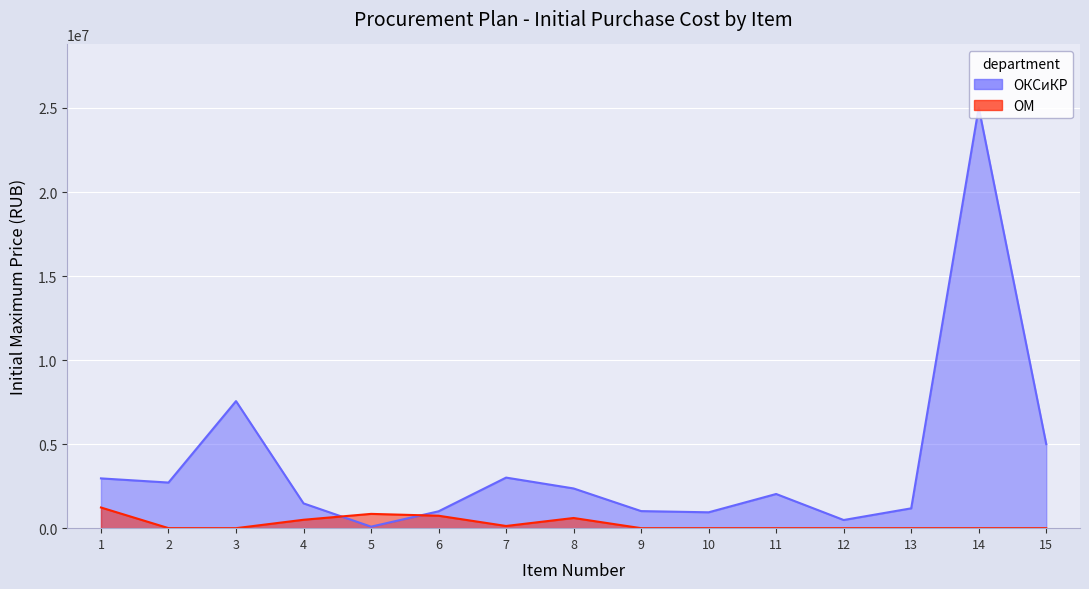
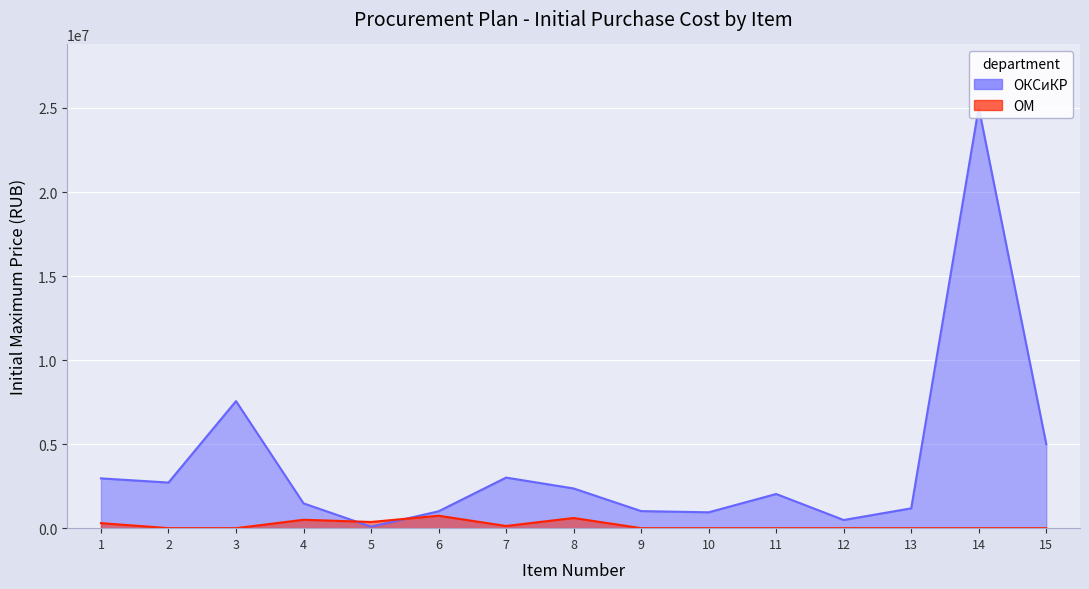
  {
    "ОКСиКР": {
      "1": 3000000,
      "2": 2700000,
      "3": 7600000,
      "4": 1500000,
      "5": 100000,
      "6": 1000000,
      "7": 3000000,
      "8": 2400000,
      "9": 1000000,
      "10": 900000,
      "11": 2000000,
      "12": 500000,
      "13": 1200000,
      "15": 5000000
    },
    "ОМ": {
-     "1": 1200000,
+     "1": 300000,
      "2": 0,
      "3": 0,
      "4": 500000,
-     "5": 900000,
+     "5": 400000,
      "6": 700000,
      "7": 100000,
      "8": 600000,
      "9": 0,
      "10": 0,
      "11": 0,
      "12": 0,
      "13": 0,
      "14": 0,
      "15": 0
    }
  }
